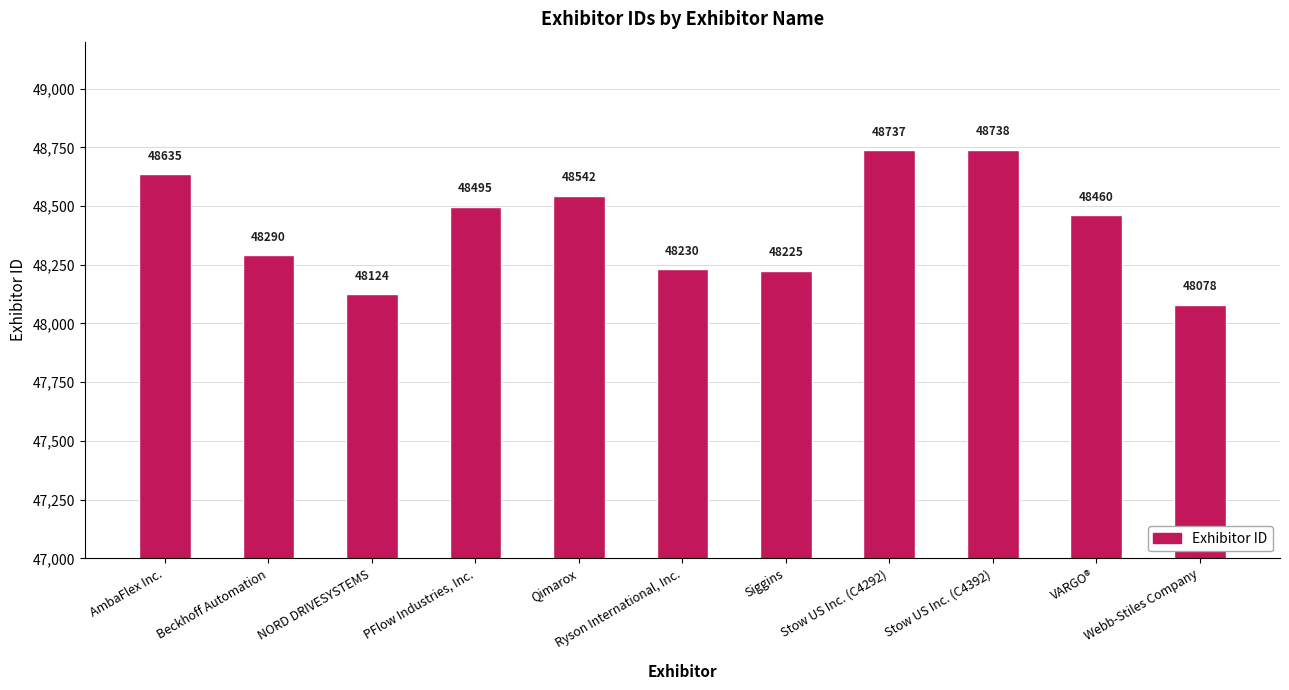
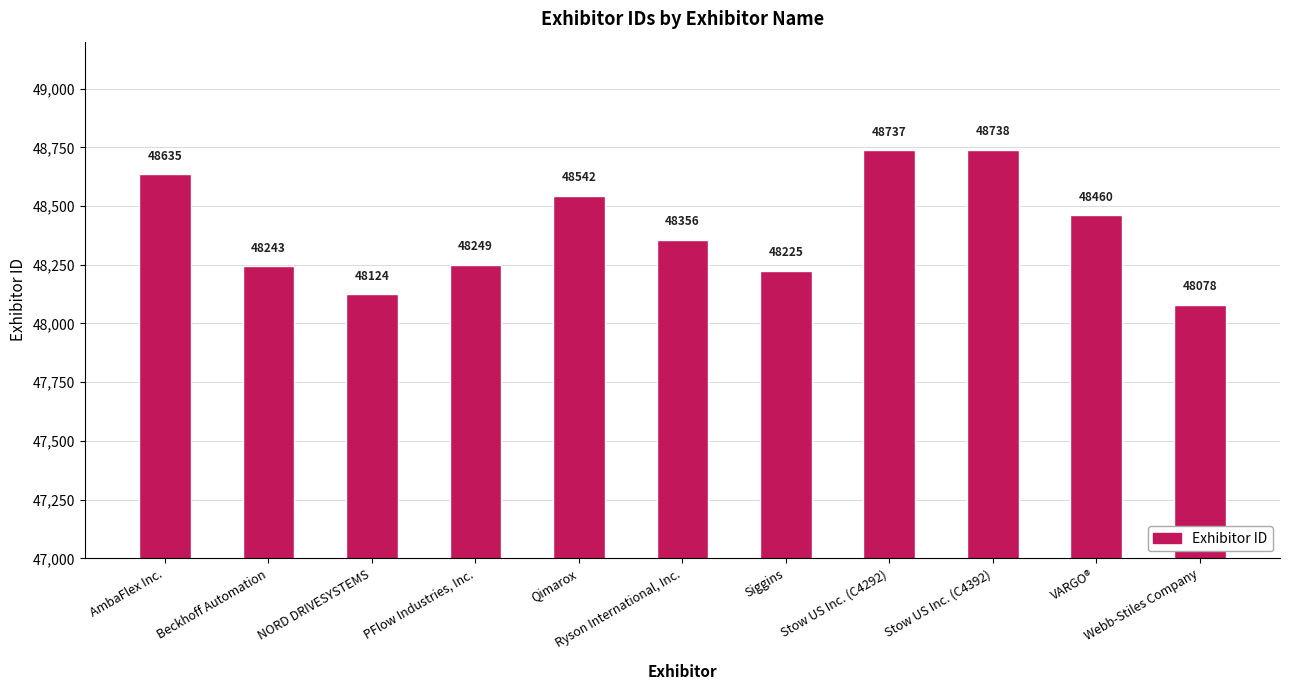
  {
    "AmbaFlex Inc.": 48635,
-   "Beckhoff Automation": 48290,
+   "Beckhoff Automation": 48243,
    "NORD DRIVESYSTEMS": 48124,
-   "PFlow Industries, Inc.": 48495,
+   "PFlow Industries, Inc.": 48249,
    "Qimarox": 48542,
-   "Ryson International, Inc.": 48230,
+   "Ryson International, Inc.": 48356,
    "Siggins": 48225,
    "Stow US Inc. (C4292)": 48737,
    "Stow US Inc. (C4392)": 48738,
    "VARGO®": 48460,
    "Webb-Stiles Company": 48078
  }
